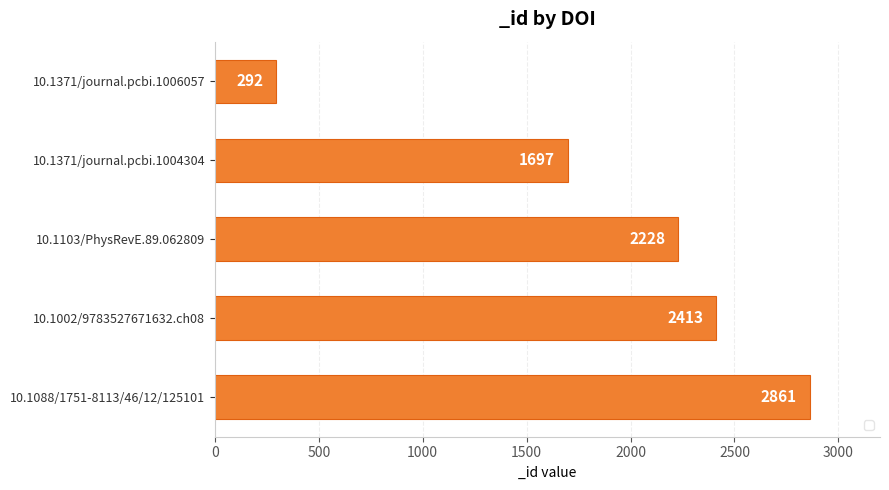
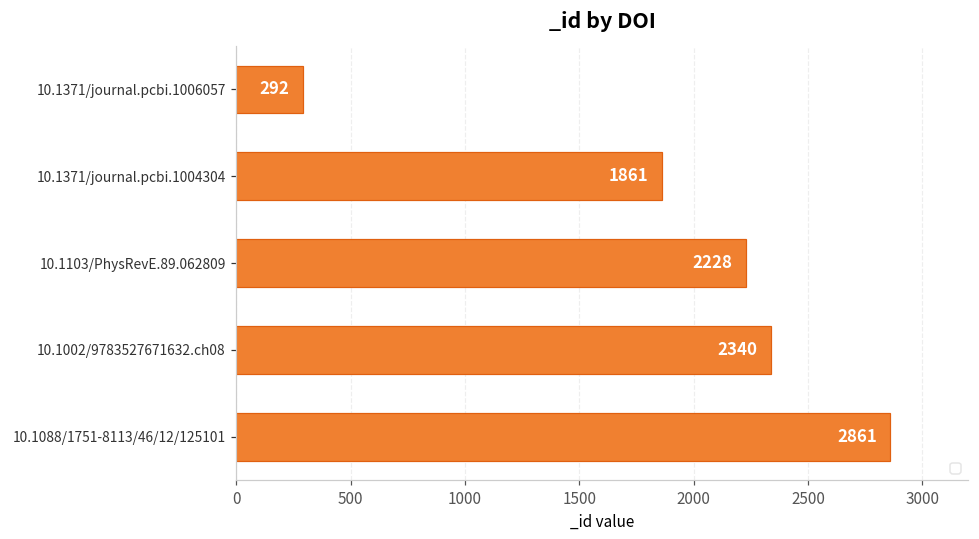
  {
    "10.1371/journal.pcbi.1006057": 292,
-   "10.1371/journal.pcbi.1004304": 1697,
+   "10.1371/journal.pcbi.1004304": 1861,
    "10.1103/PhysRevE.89.062809": 2228,
-   "10.1002/9783527671632.ch08": 2413,
+   "10.1002/9783527671632.ch08": 2340,
    "10.1088/1751-8113/46/12/125101": 2861
  }
